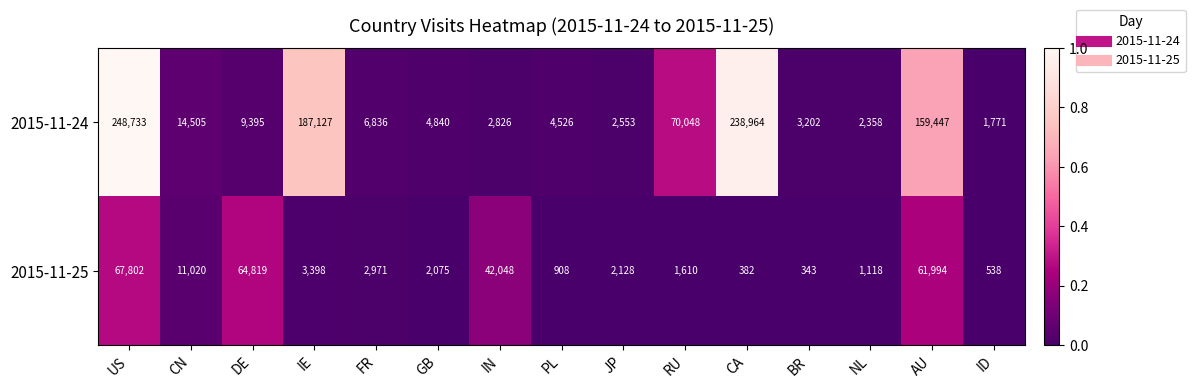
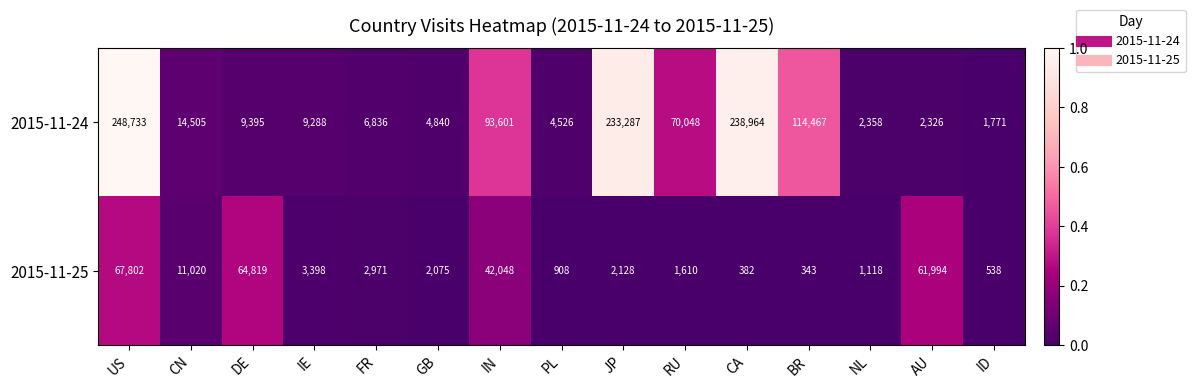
  {
    "2015-11-24": {
      "US": "248,733",
      "CN": "14,505",
      "DE": "9,395",
-     "IE": "187,127",
+     "IE": "9,288",
      "FR": "6,836",
      "GB": "4,840",
-     "IN": "2,826",
+     "IN": "93,601",
      "PL": "4,526",
-     "JP": "2,553",
+     "JP": "233,287",
      "RU": "70,048",
      "CA": "238,964",
-     "BR": "3,202",
+     "BR": "114,467",
      "NL": "2,358",
-     "AU": "159,447",
+     "AU": "2,326",
      "ID": "1,771"
    },
    "2015-11-25": {
      "US": "67,802",
      "CN": "11,020",
      "DE": "64,819",
      "IE": "3,398",
      "FR": "2,971",
      "GB": "2,075",
      "IN": "42,048",
      "PL": "908",
      "JP": "2,128",
      "RU": "1,610",
      "CA": "382",
      "BR": "343",
      "NL": "1,118",
      "AU": "61,994",
      "ID": "538"
    }
  }
